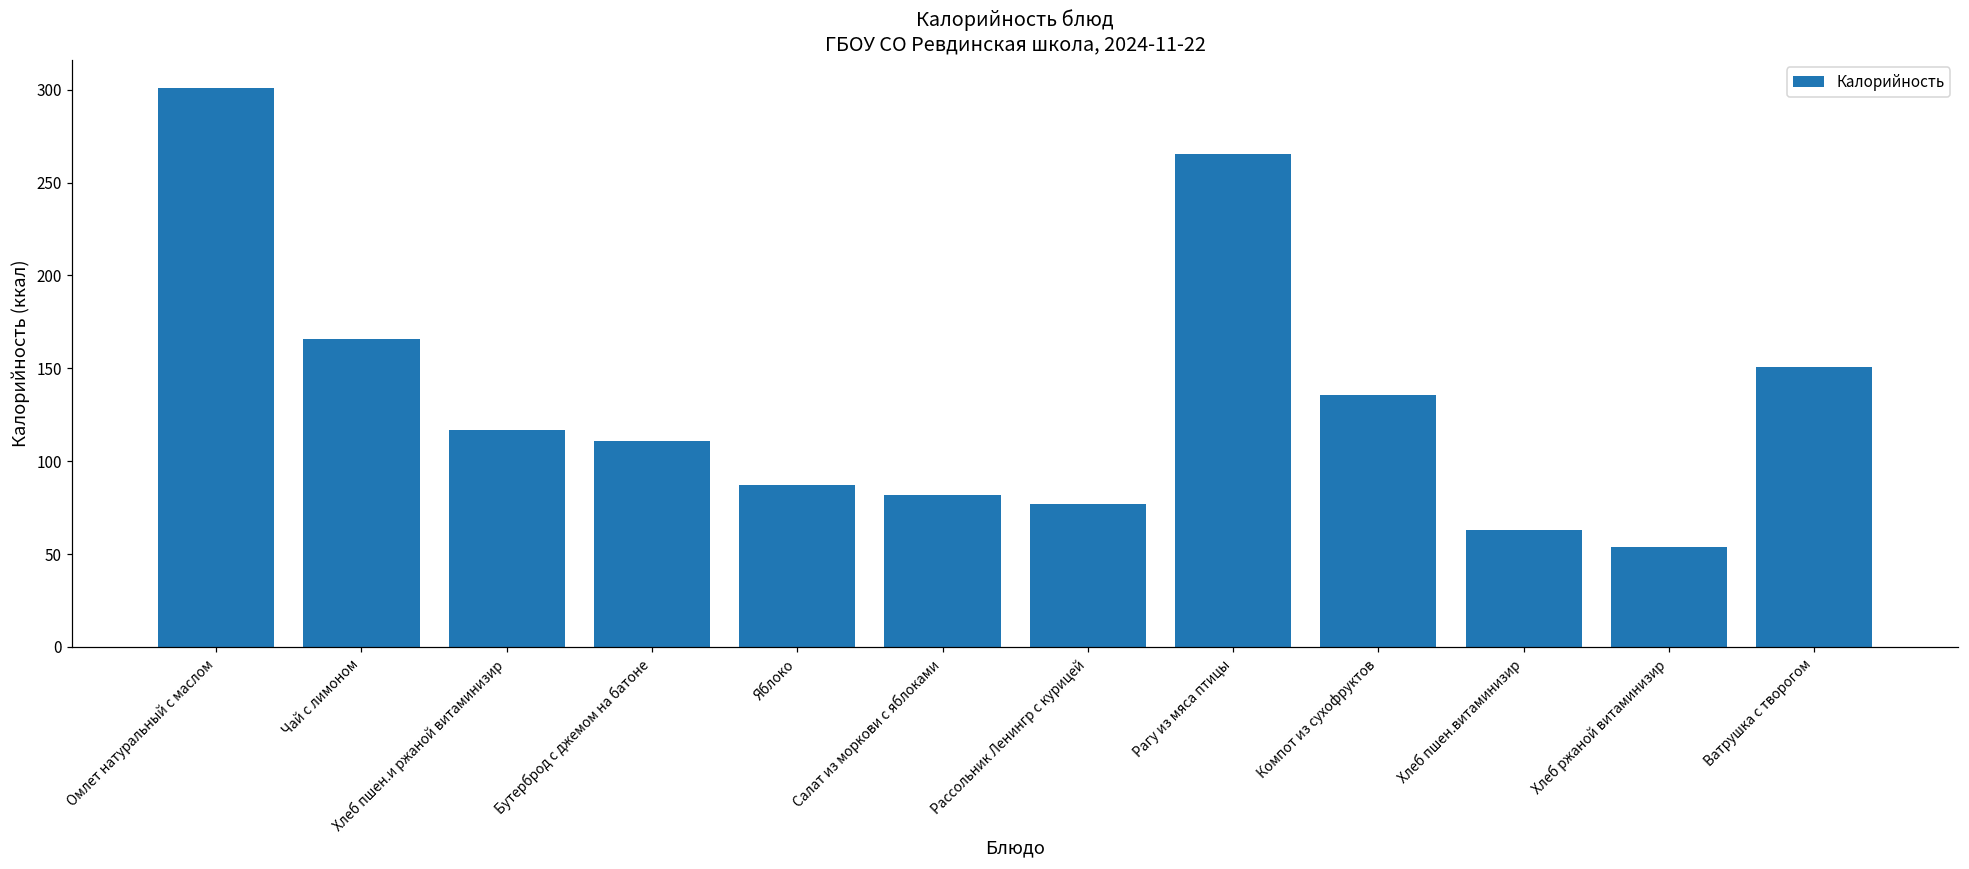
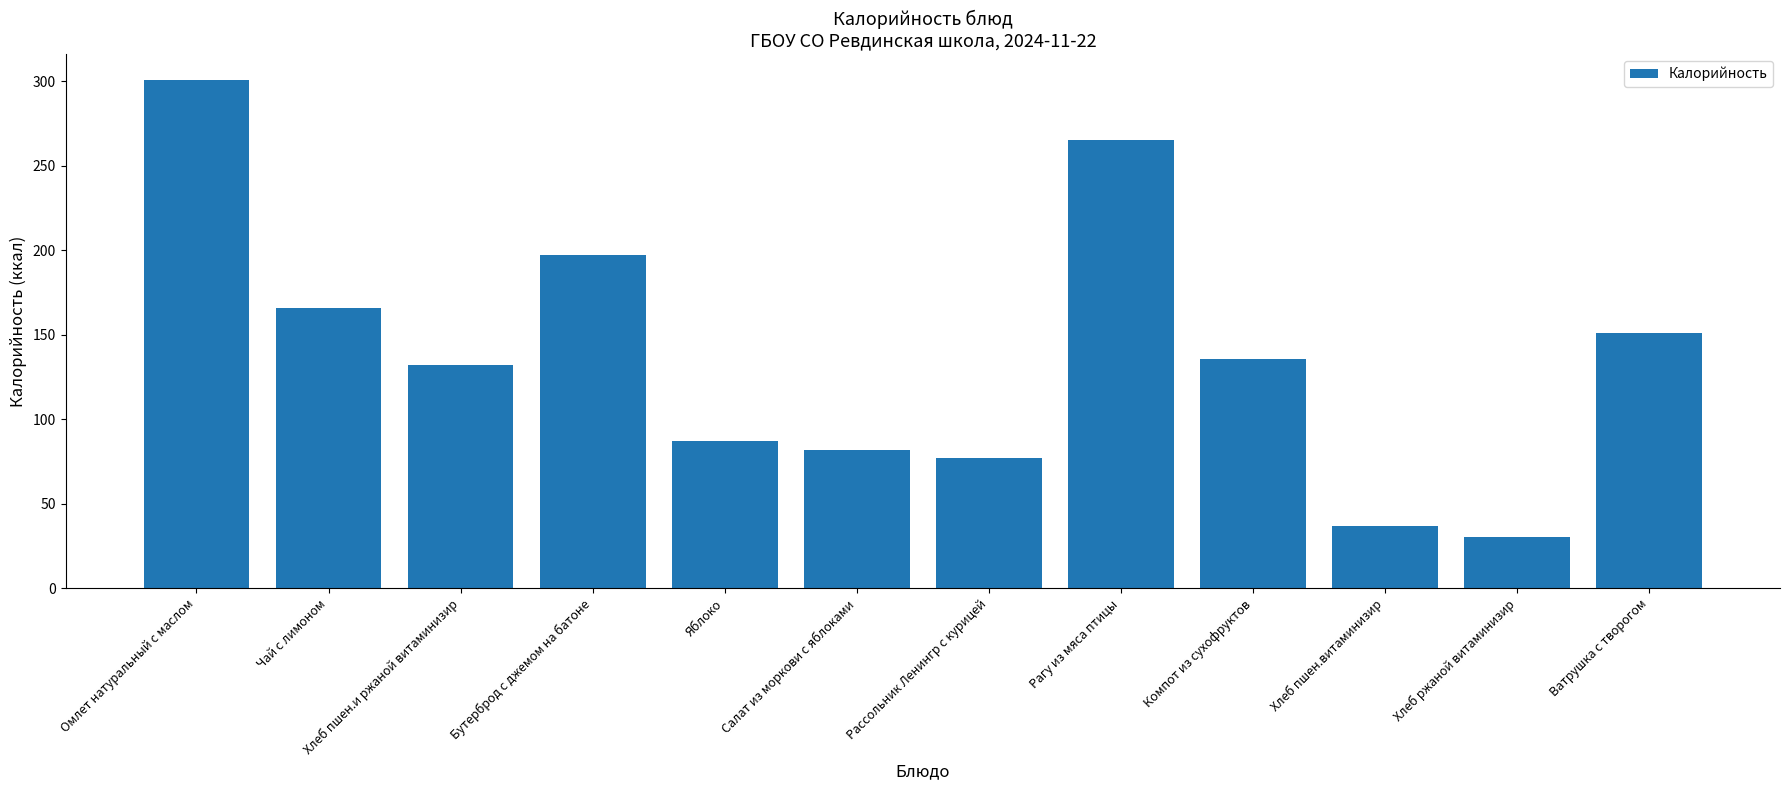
  {
    "Омлет натуральный с маслом": 301,
    "Чай с лимоном": 166,
-   "Хлеб пшен.и ржаной витаминизир": 117,
-   "Бутерброд с джемом на батоне": 111,
+   "Хлеб пшен.и ржаной витаминизир": 132,
+   "Бутерброд с джемом на батоне": 197,
    "Яблоко": 87,
    "Салат из моркови с яблоками": 82,
    "Рассольник Ленингр с курицей": 77,
    "Рагу из мяса птицы": 265,
    "Компот из сухофруктов": 136,
-   "Хлеб пшен.витаминизир": 63,
-   "Хлеб ржаной витаминизир": 54,
+   "Хлеб пшен.витаминизир": 37,
+   "Хлеб ржаной витаминизир": 30,
    "Ватрушка с творогом": 151
  }
